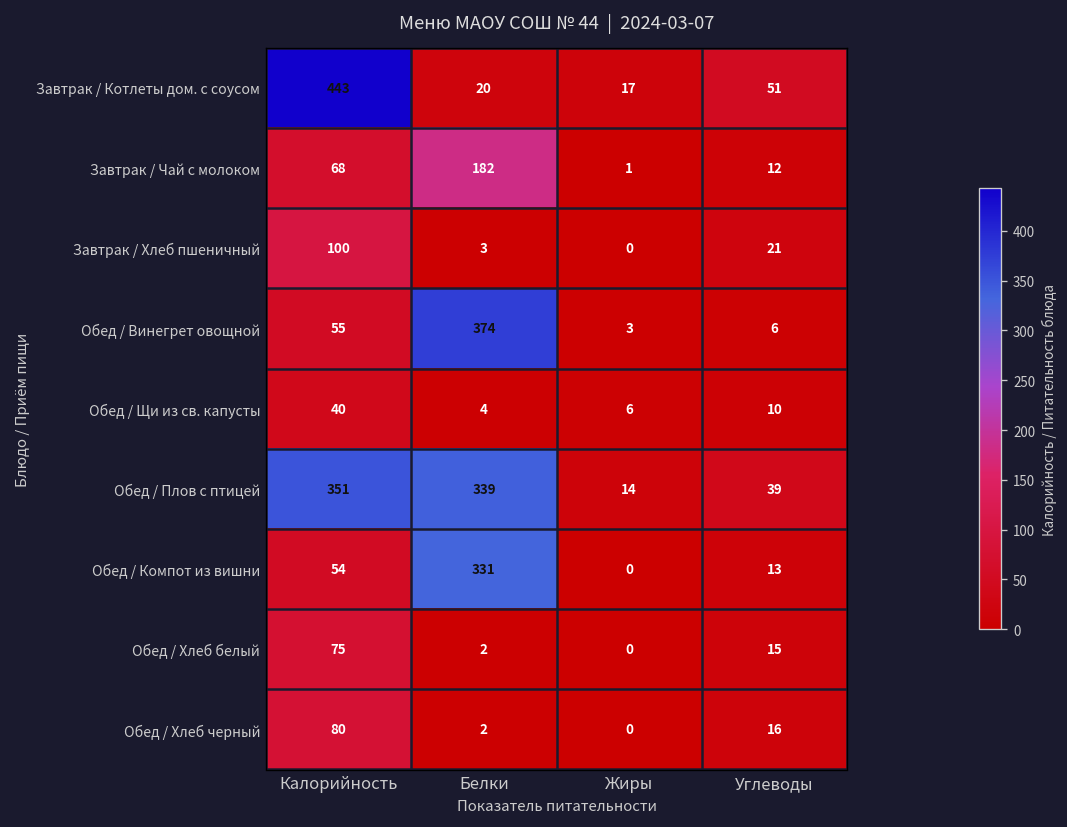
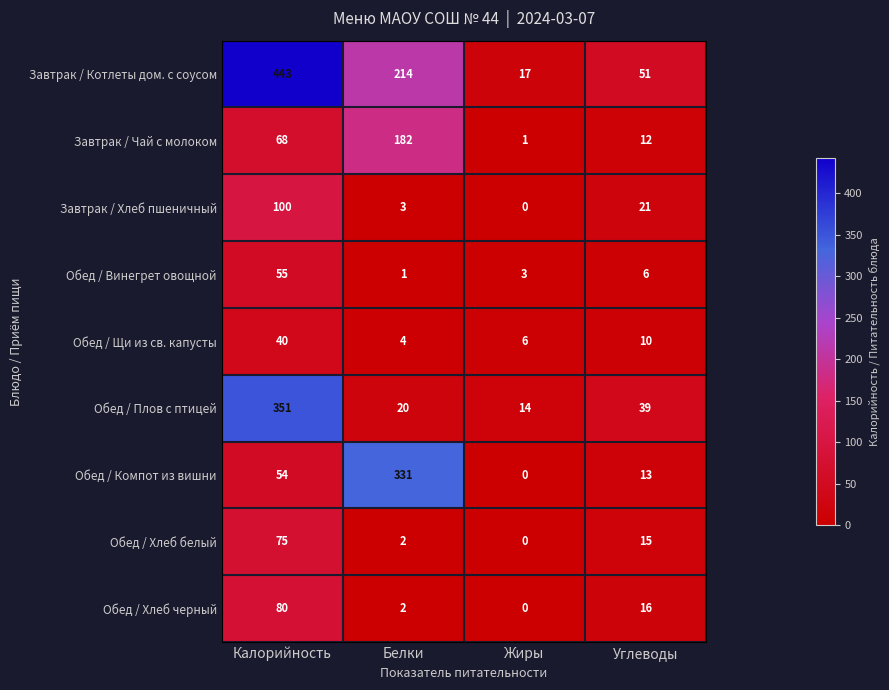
  {
    "Завтрак / Котлеты дом. с соусом": {
      "Калорийность": 443,
-     "Белки": 20,
+     "Белки": 214,
      "Жиры": 17,
      "Углеводы": 51
    },
    "Завтрак / Чай с молоком": {
      "Калорийность": 68,
      "Белки": 182,
      "Жиры": 1,
      "Углеводы": 12
    },
    "Завтрак / Хлеб пшеничный": {
      "Калорийность": 100,
      "Белки": 3,
      "Жиры": 0,
      "Углеводы": 21
    },
    "Обед / Винегрет овощной": {
      "Калорийность": 55,
-     "Белки": 374,
+     "Белки": 1,
      "Жиры": 3,
      "Углеводы": 6
    },
    "Обед / Щи из св. капусты": {
      "Калорийность": 40,
      "Белки": 4,
      "Жиры": 6,
      "Углеводы": 10
    },
    "Обед / Плов с птицей": {
      "Калорийность": 351,
-     "Белки": 339,
+     "Белки": 20,
      "Жиры": 14,
      "Углеводы": 39
    },
    "Обед / Компот из вишни": {
      "Калорийность": 54,
      "Белки": 331,
      "Жиры": 0,
      "Углеводы": 13
    },
    "Обед / Хлеб белый": {
      "Калорийность": 75,
      "Белки": 2,
      "Жиры": 0,
      "Углеводы": 15
    },
    "Обед / Хлеб черный": {
      "Калорийность": 80,
      "Белки": 2,
      "Жиры": 0,
      "Углеводы": 16
    }
  }
